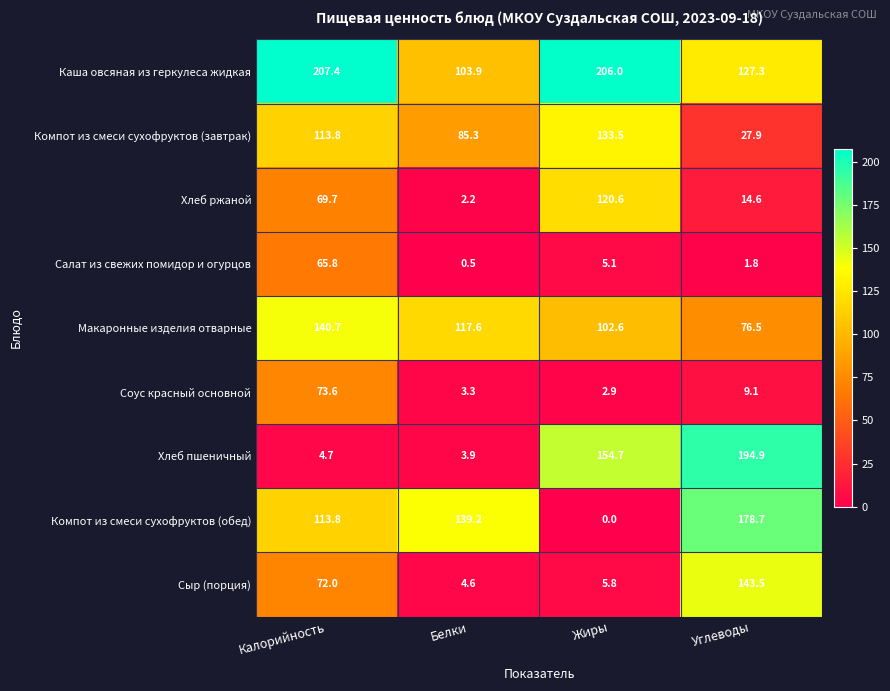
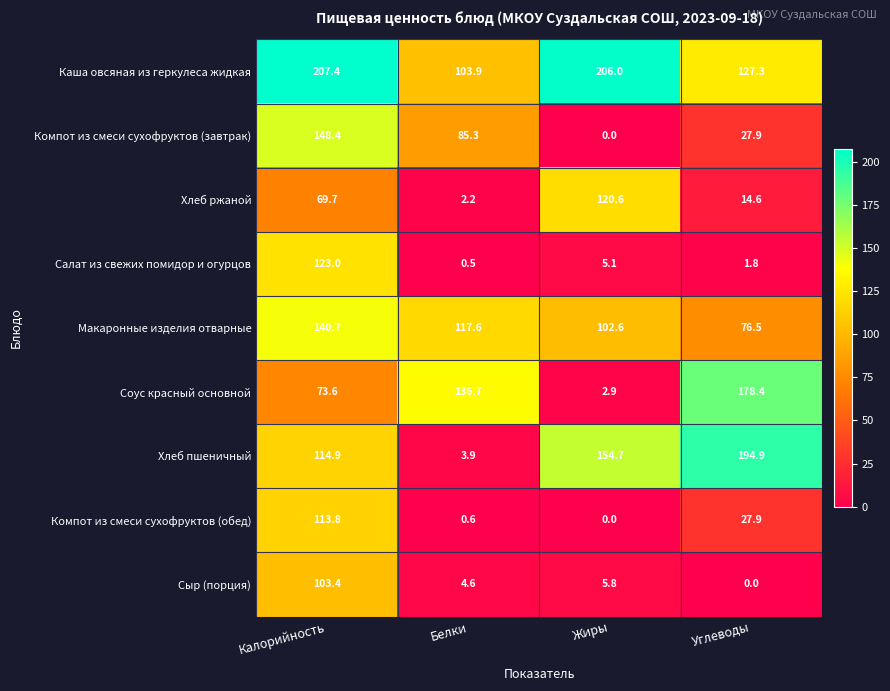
  {
    "Каша овсяная из геркулеса жидкая": {
      "Калорийность": 207.4,
      "Белки": 103.9,
      "Жиры": 206.0,
      "Углеводы": 127.3
    },
    "Компот из смеси сухофруктов (завтрак)": {
-     "Калорийность": 113.8,
+     "Калорийность": 148.4,
      "Белки": 85.3,
-     "Жиры": 133.5,
+     "Жиры": 0.0,
      "Углеводы": 27.9
    },
    "Хлеб ржаной": {
      "Калорийность": 69.7,
      "Белки": 2.2,
      "Жиры": 120.6,
      "Углеводы": 14.6
    },
    "Салат из свежих помидор и огурцов": {
-     "Калорийность": 65.8,
+     "Калорийность": 123.0,
      "Белки": 0.5,
      "Жиры": 5.1,
      "Углеводы": 1.8
    },
    "Макаронные изделия отварные": {
      "Калорийность": 140.7,
      "Белки": 117.6,
      "Жиры": 102.6,
      "Углеводы": 76.5
    },
    "Соус красный основной": {
      "Калорийность": 73.6,
-     "Белки": 3.3,
+     "Белки": 136.7,
      "Жиры": 2.9,
-     "Углеводы": 9.1
+     "Углеводы": 178.4
    },
    "Хлеб пшеничный": {
-     "Калорийность": 4.7,
+     "Калорийность": 114.9,
      "Белки": 3.9,
      "Жиры": 154.7,
      "Углеводы": 194.9
    },
    "Компот из смеси сухофруктов (обед)": {
      "Калорийность": 113.8,
-     "Белки": 139.2,
+     "Белки": 0.6,
      "Жиры": 0.0,
-     "Углеводы": 178.7
+     "Углеводы": 27.9
    },
    "Сыр (порция)": {
-     "Калорийность": 72.0,
+     "Калорийность": 103.4,
      "Белки": 4.6,
      "Жиры": 5.8,
-     "Углеводы": 143.5
+     "Углеводы": 0.0
    }
  }
